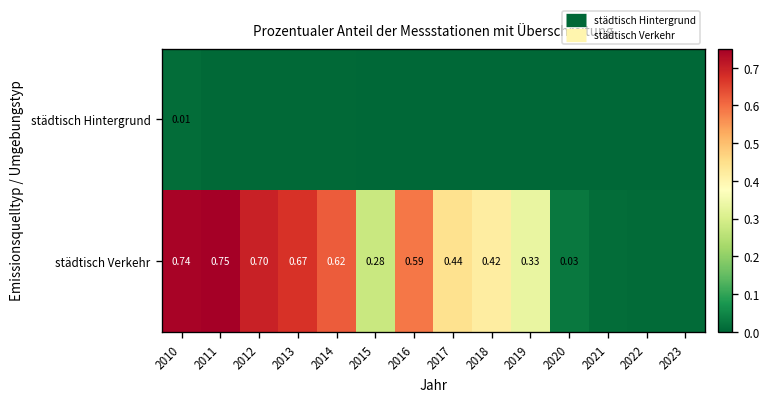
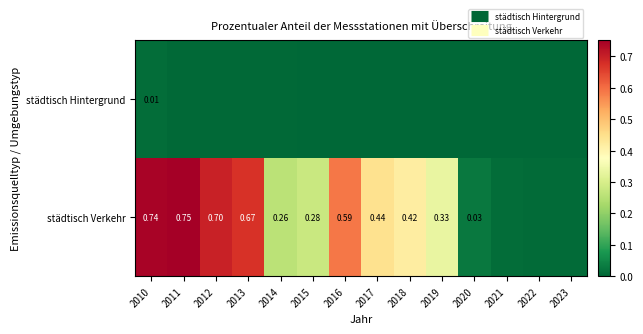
  {
    "städtisch Hintergrund": {
      "2010": 0.01
    },
    "städtisch Verkehr": {
      "2010": 0.74,
      "2011": 0.75,
      "2012": 0.70,
      "2013": 0.67,
-     "2014": 0.62,
+     "2014": 0.26,
      "2015": 0.28,
      "2016": 0.59,
      "2017": 0.44,
      "2018": 0.42,
      "2019": 0.33,
      "2020": 0.03
    }
  }
